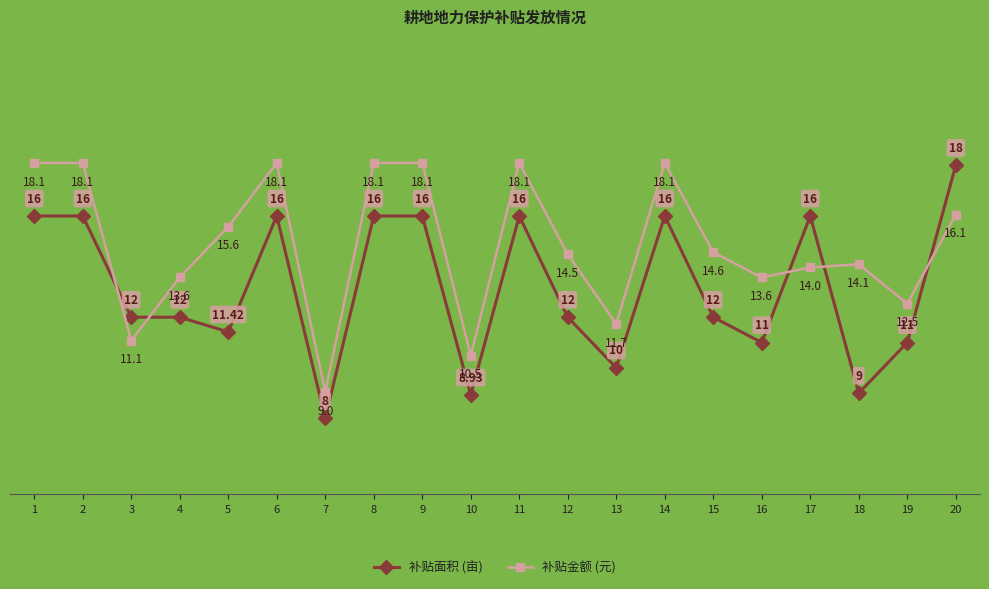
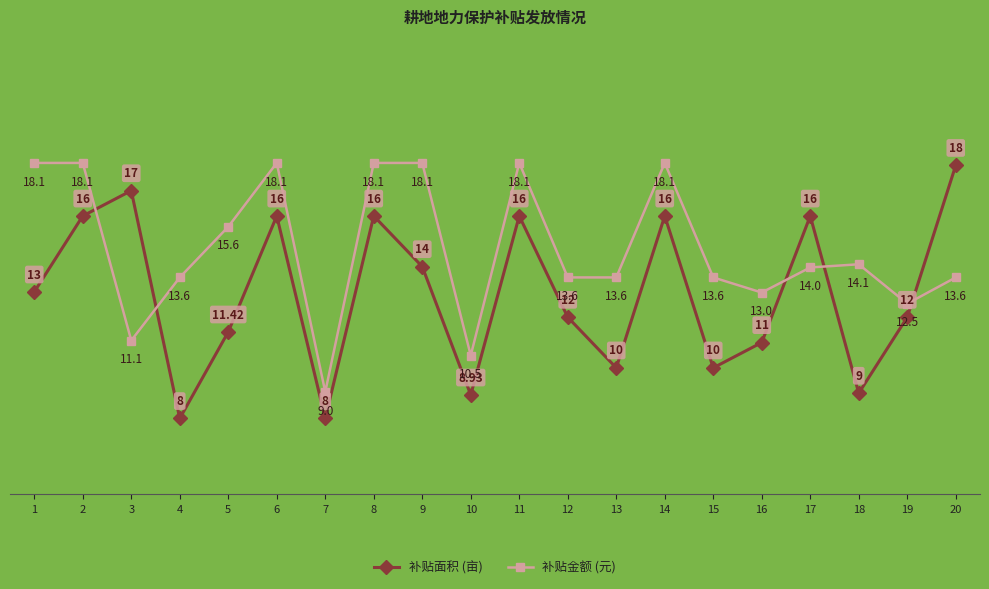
  {
    "补贴面积 (亩)": {
-     "1": 16,
-     "3": 12,
-     "4": 12,
-     "9": 16,
-     "15": 12,
-     "19": 11
+     "1": 13,
+     "3": 17,
+     "4": 8,
+     "9": 14,
+     "15": 10,
+     "19": 12
    },
    "补贴金额 (元)": {
      "1": 18.1,
      "2": 18.1,
      "3": 11.1,
      "4": 13.6,
      "5": 15.6,
      "6": 18.1,
      "8": 18.1,
      "9": 18.1,
      "11": 18.1,
-     "12": 14.5,
-     "13": 11.7,
+     "12": 13.6,
+     "13": 13.6,
      "14": 18.1,
-     "15": 14.6,
-     "16": 13.6,
+     "15": 13.6,
+     "16": 13.0,
      "17": 14.0,
      "18": 14.1,
-     "20": 16.1
+     "20": 13.6
    }
  }
